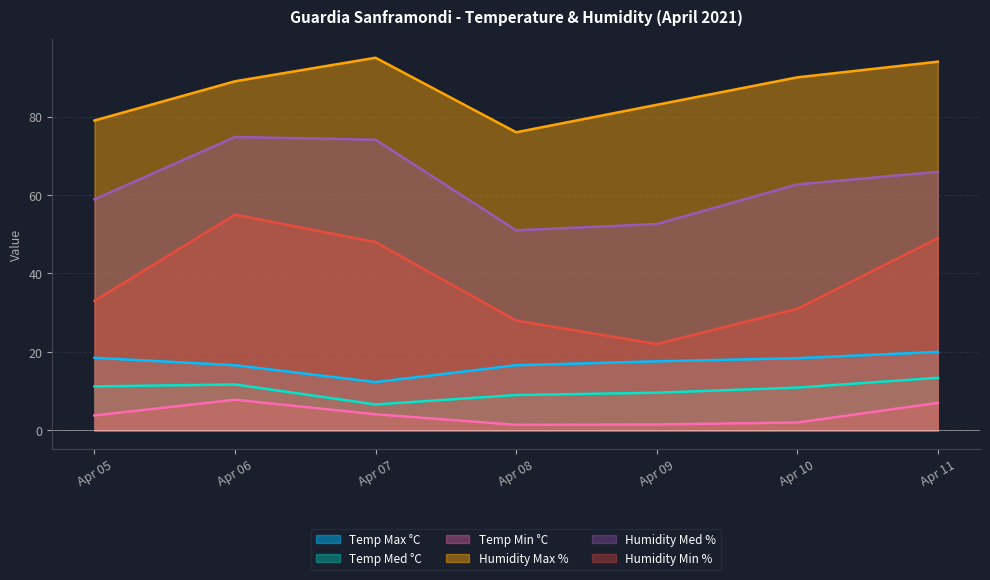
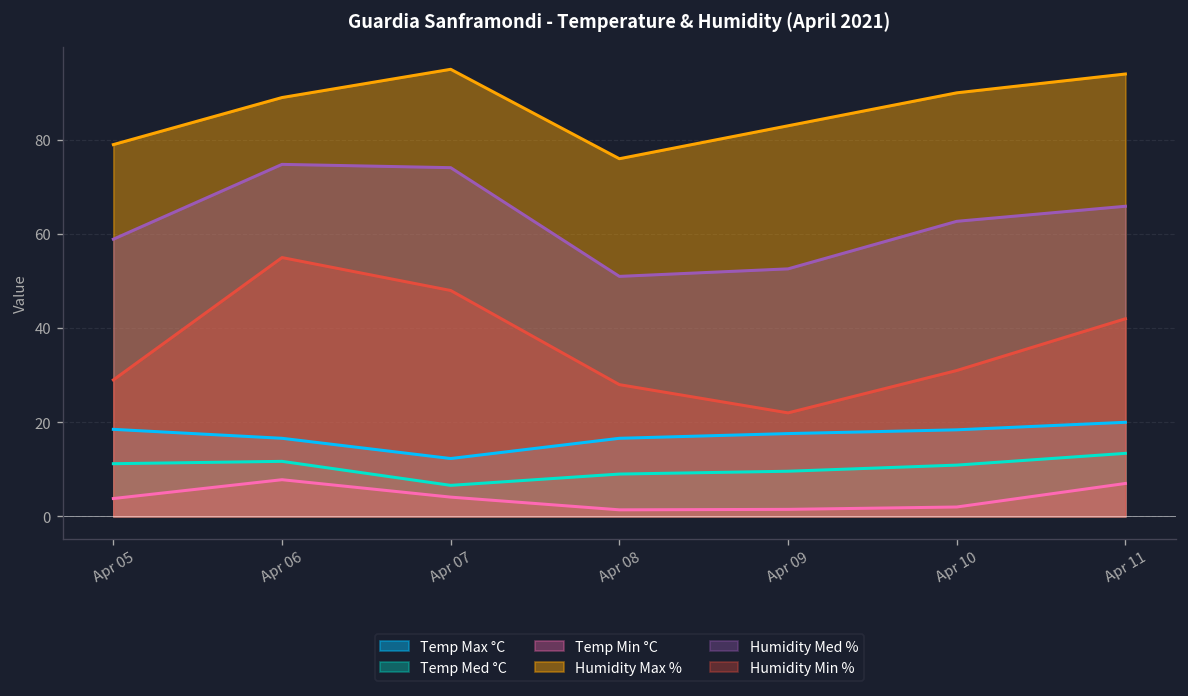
  {
    "Humidity Max %": {
      "Apr 05": 79,
      "Apr 06": 89,
      "Apr 07": 95,
      "Apr 08": 76,
      "Apr 09": 83,
      "Apr 10": 90,
      "Apr 11": 94
    },
    "Humidity Min %": {
-     "Apr 05": 33,
+     "Apr 05": 29,
      "Apr 06": 55,
      "Apr 07": 48,
      "Apr 08": 28,
      "Apr 09": 22,
      "Apr 10": 31,
-     "Apr 11": 49
+     "Apr 11": 42
    }
  }
